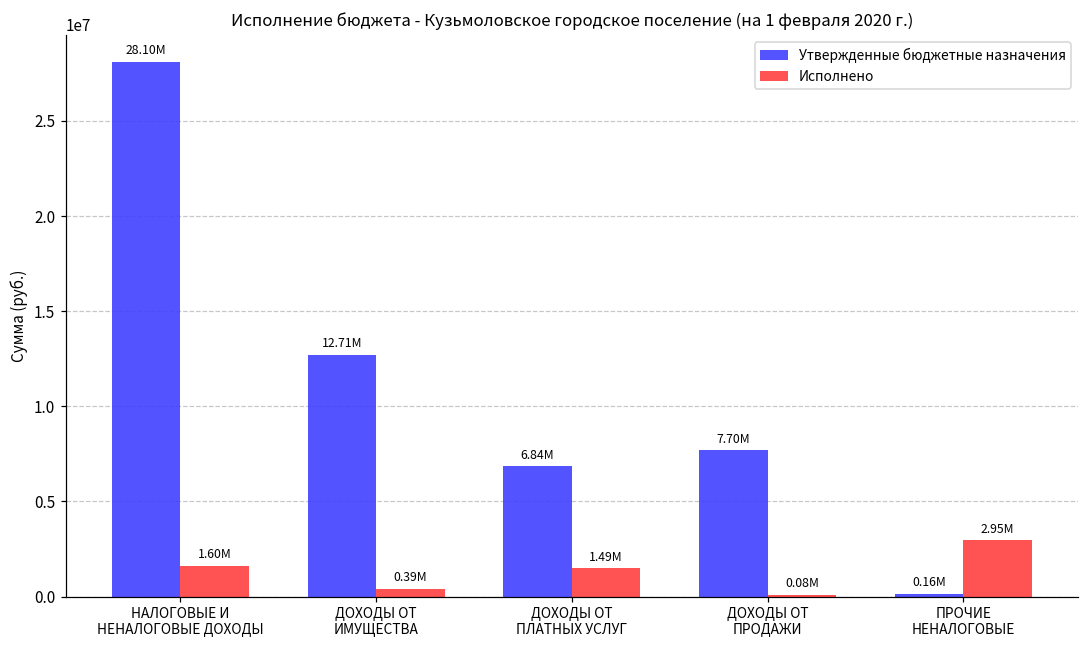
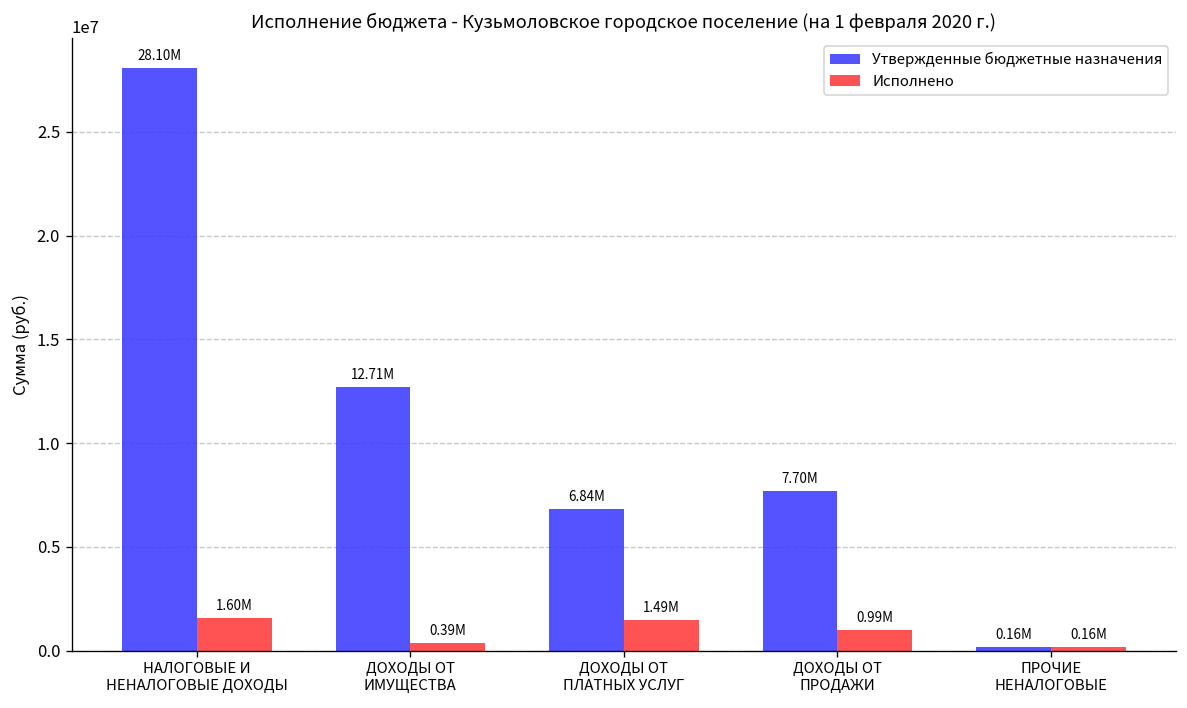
  {
    "Утвержденные бюджетные назначения": {
      "НАЛОГОВЫЕ И НЕНАЛОГОВЫЕ ДОХОДЫ": "28.10M",
      "ДОХОДЫ ОТ ИМУЩЕСТВА": "12.71M",
      "ДОХОДЫ ОТ ПЛАТНЫХ УСЛУГ": "6.84M",
      "ДОХОДЫ ОТ ПРОДАЖИ": "7.70M",
      "ПРОЧИЕ НЕНАЛОГОВЫЕ": "0.16M"
    },
    "Исполнено": {
      "НАЛОГОВЫЕ И НЕНАЛОГОВЫЕ ДОХОДЫ": "1.60M",
      "ДОХОДЫ ОТ ИМУЩЕСТВА": "0.39M",
      "ДОХОДЫ ОТ ПЛАТНЫХ УСЛУГ": "1.49M",
-     "ДОХОДЫ ОТ ПРОДАЖИ": "0.08M",
-     "ПРОЧИЕ НЕНАЛОГОВЫЕ": "2.95M"
+     "ДОХОДЫ ОТ ПРОДАЖИ": "0.99M",
+     "ПРОЧИЕ НЕНАЛОГОВЫЕ": "0.16M"
    }
  }
